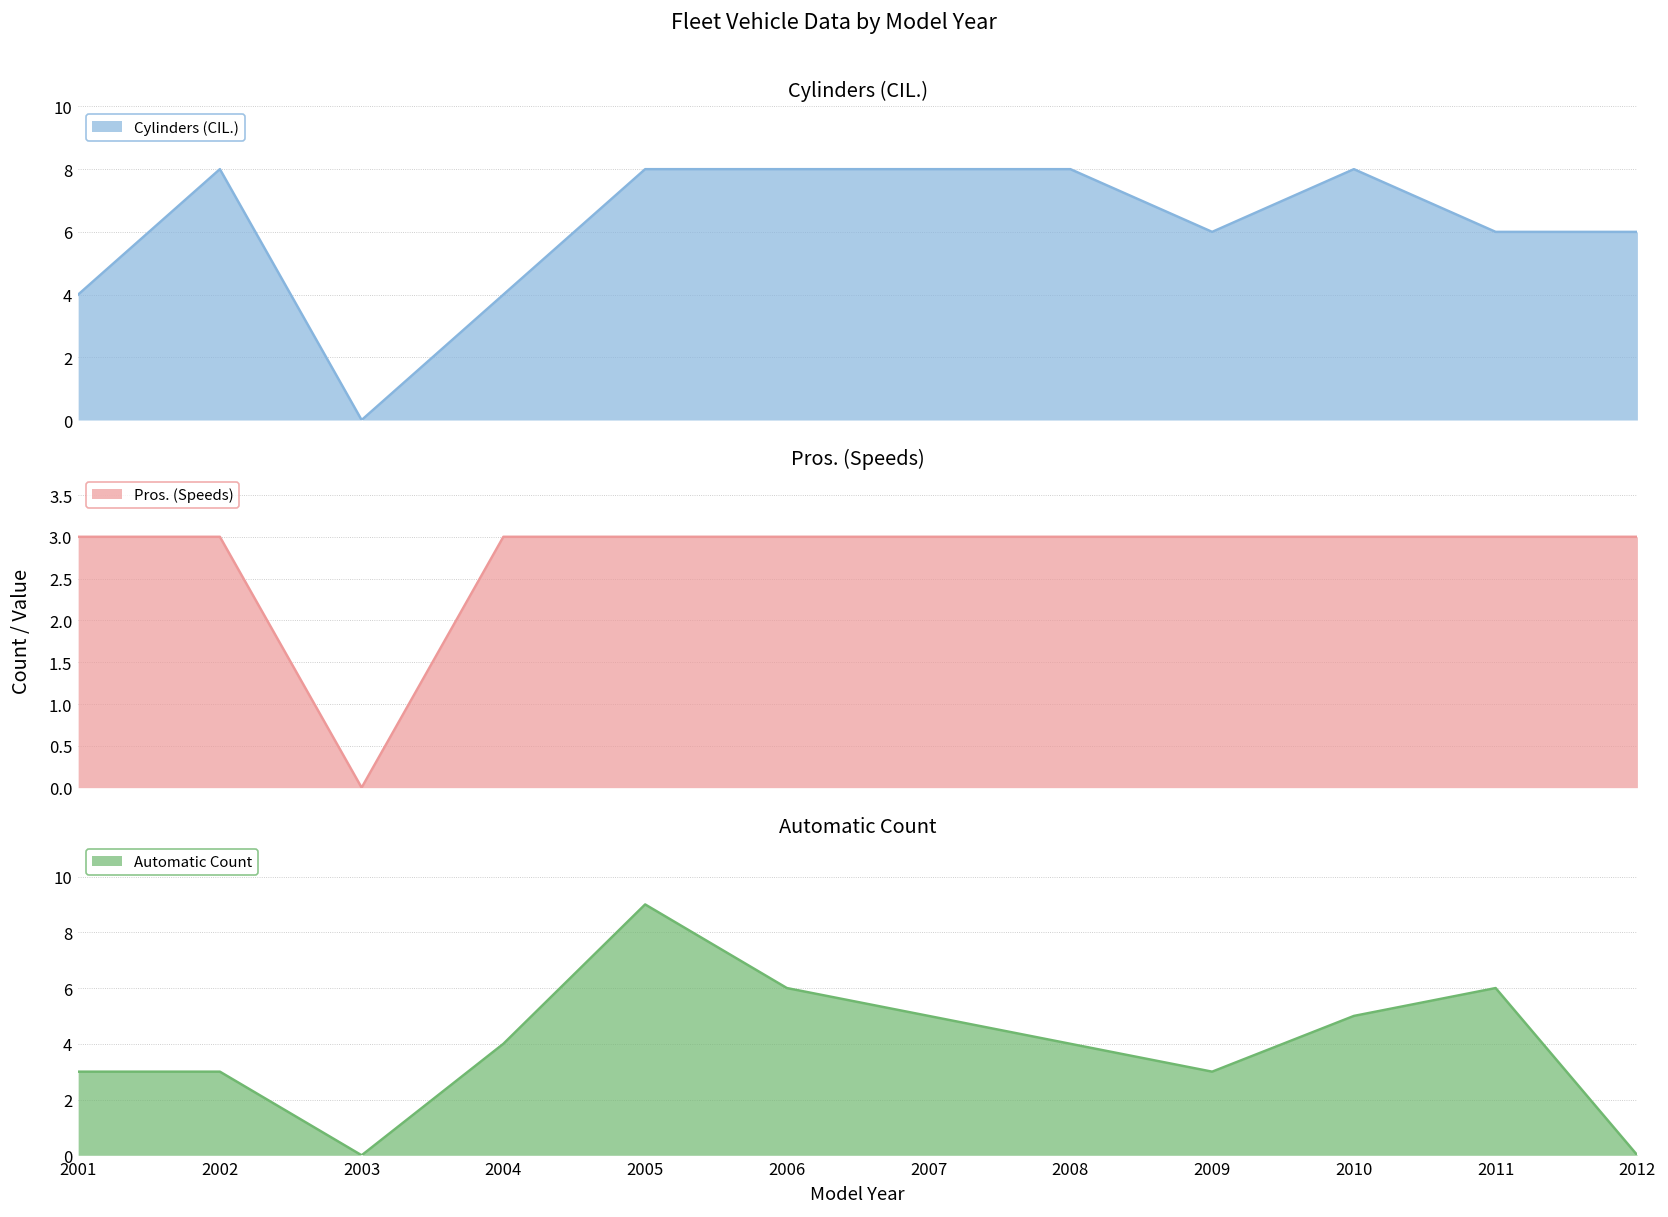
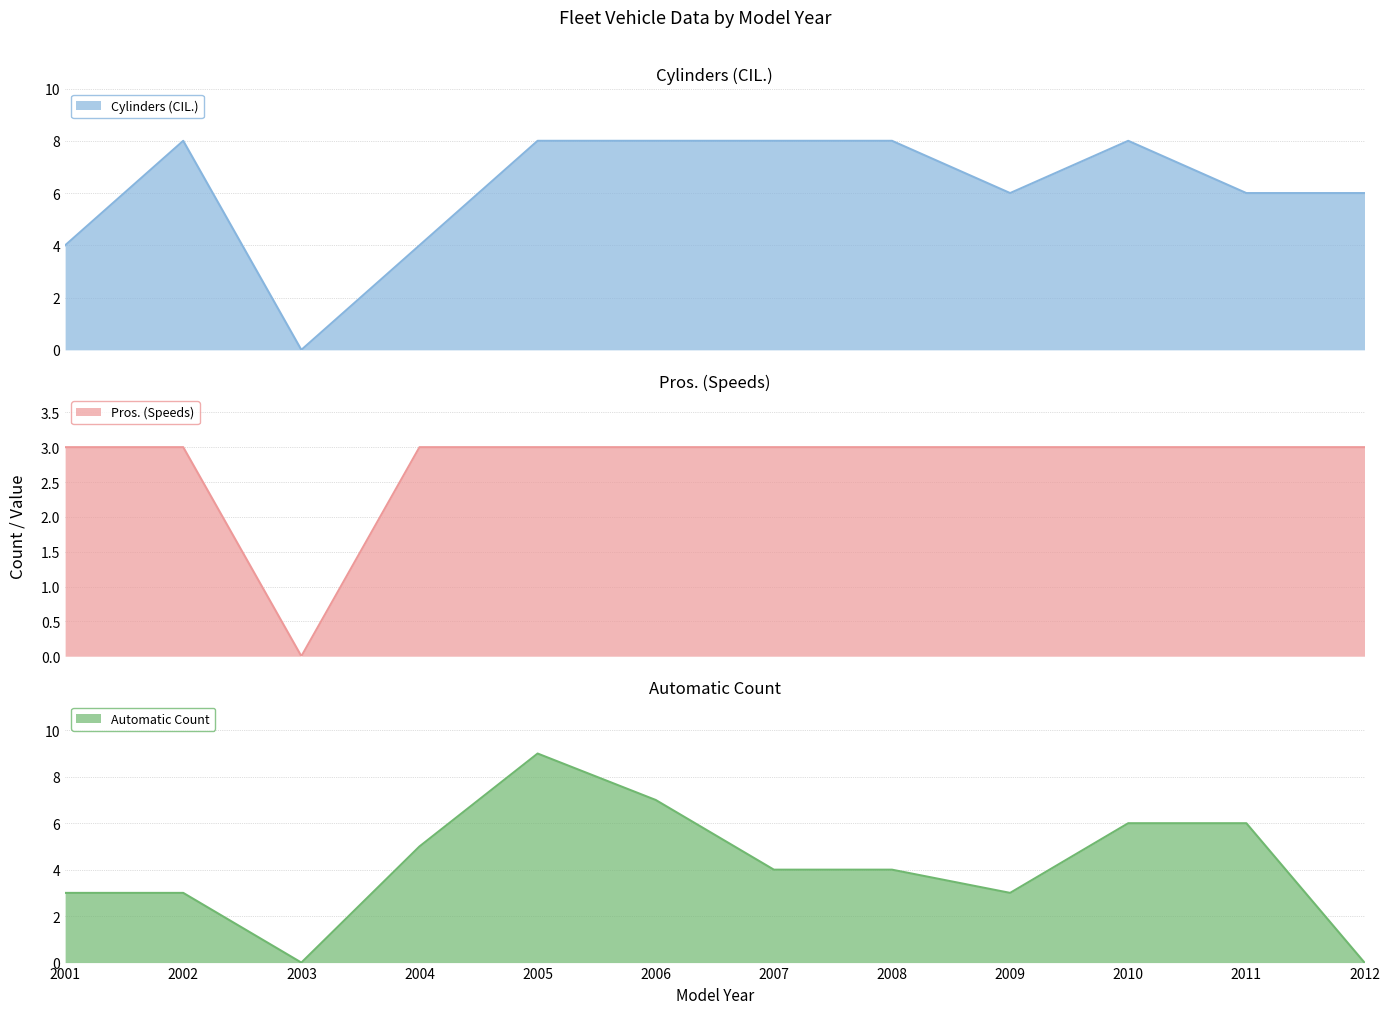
  {
    "Automatic Count": {
      "2001": 3,
      "2002": 3,
      "2003": 0,
-     "2004": 4,
+     "2004": 5,
      "2005": 9,
-     "2006": 6,
-     "2007": 5,
+     "2006": 7,
+     "2007": 4,
      "2008": 4,
      "2009": 3,
-     "2010": 5,
+     "2010": 6,
      "2011": 6,
      "2012": 0
    }
  }
